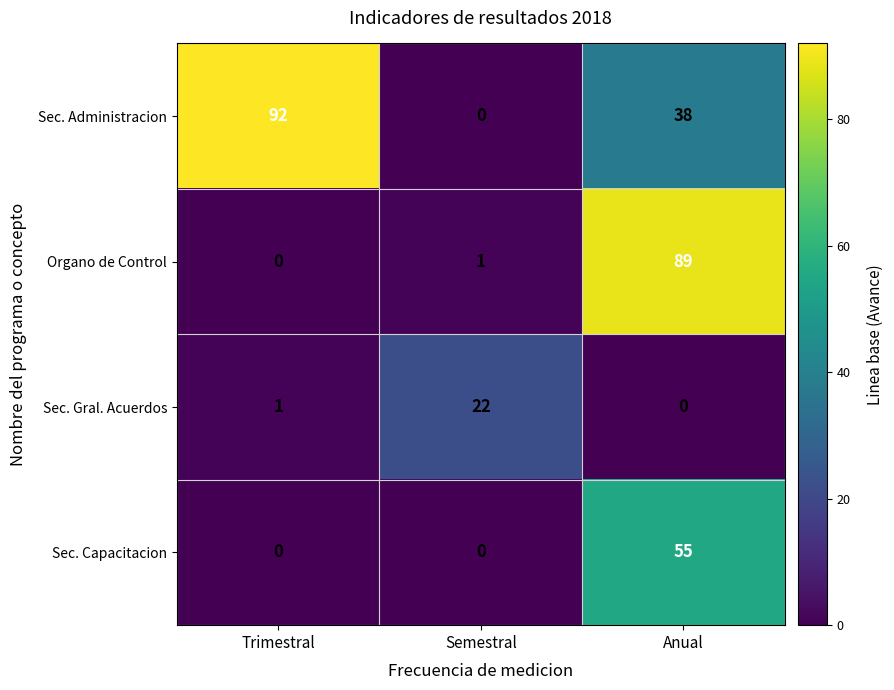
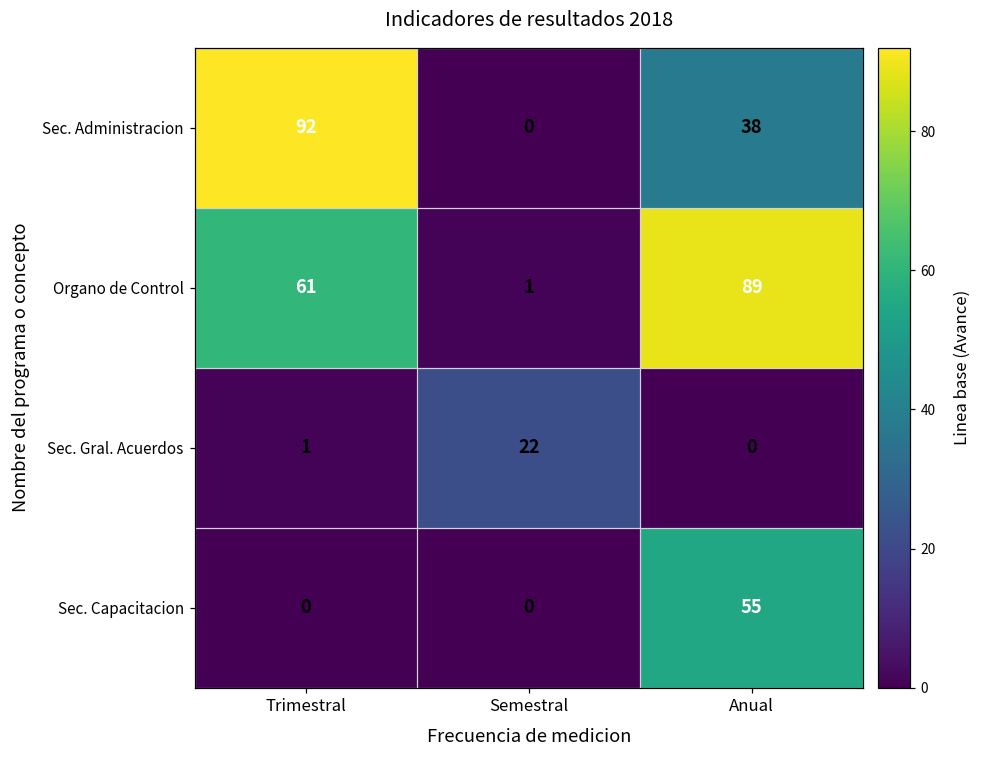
  {
    "Sec. Administracion": {
      "Trimestral": 92,
      "Semestral": 0,
      "Anual": 38
    },
    "Organo de Control": {
-     "Trimestral": 0,
+     "Trimestral": 61,
      "Semestral": 1,
      "Anual": 89
    },
    "Sec. Gral. Acuerdos": {
      "Trimestral": 1,
      "Semestral": 22,
      "Anual": 0
    },
    "Sec. Capacitacion": {
      "Trimestral": 0,
      "Semestral": 0,
      "Anual": 55
    }
  }
